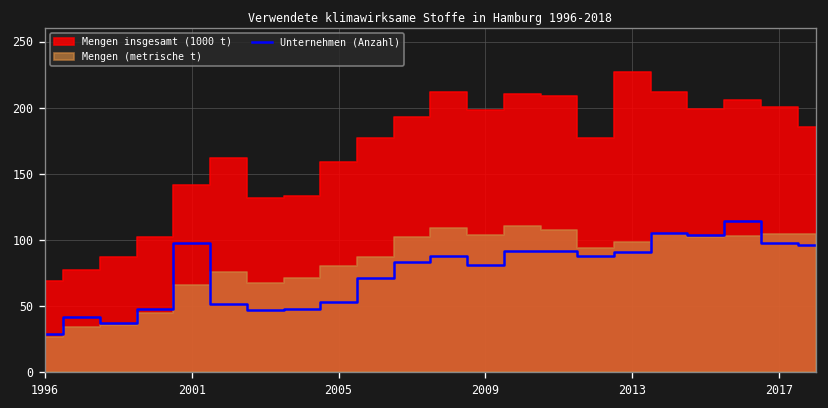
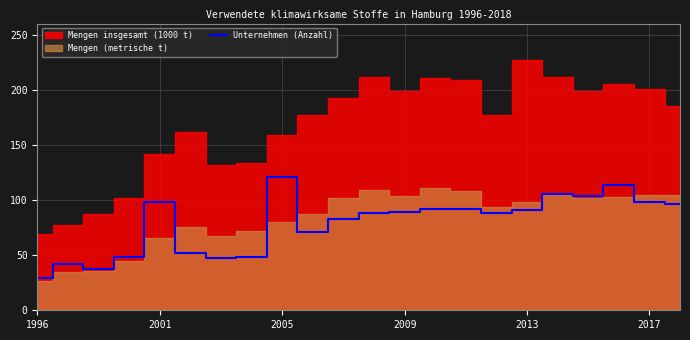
  {
    "Unternehmen (Anzahl)": {
      "2001": 98,
-     "2005": 53,
-     "2009": 81,
+     "2005": 121,
+     "2009": 89,
      "2013": 91,
      "2017": 98
    }
  }
